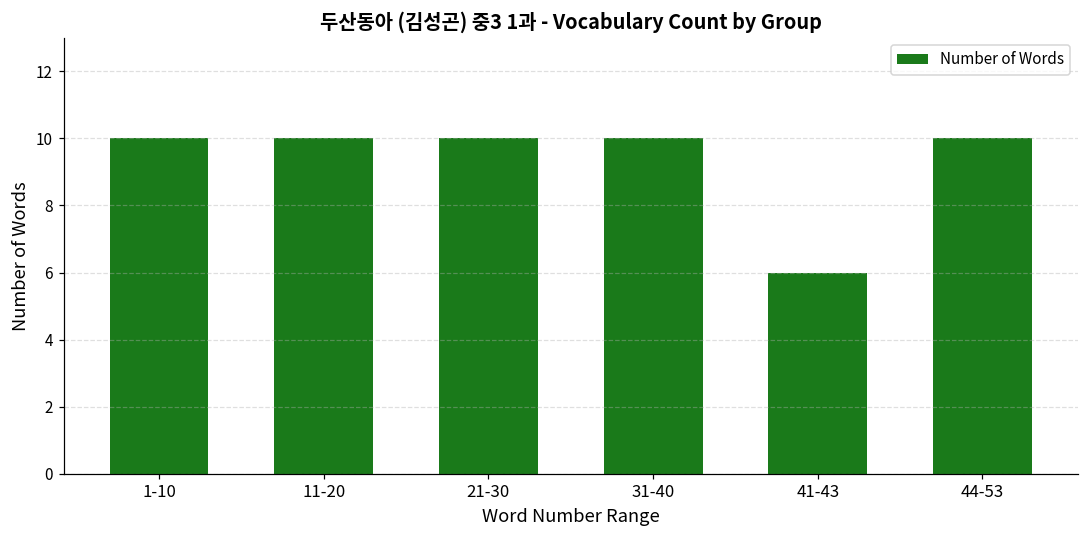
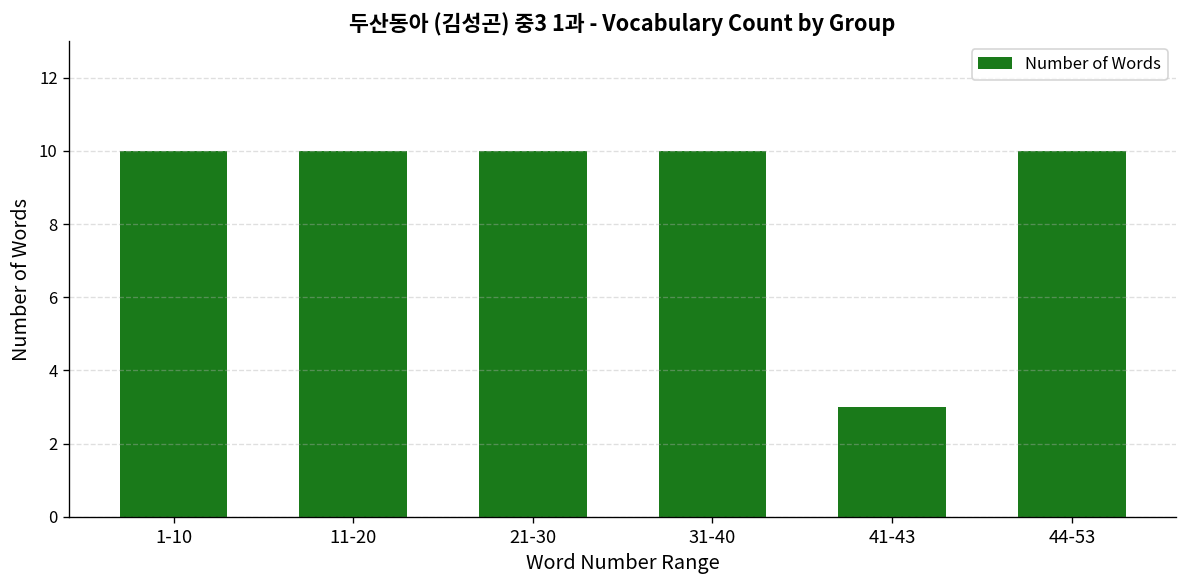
  {
    "1-10": 10,
    "11-20": 10,
    "21-30": 10,
    "31-40": 10,
-   "41-43": 6,
+   "41-43": 3,
    "44-53": 10
  }
